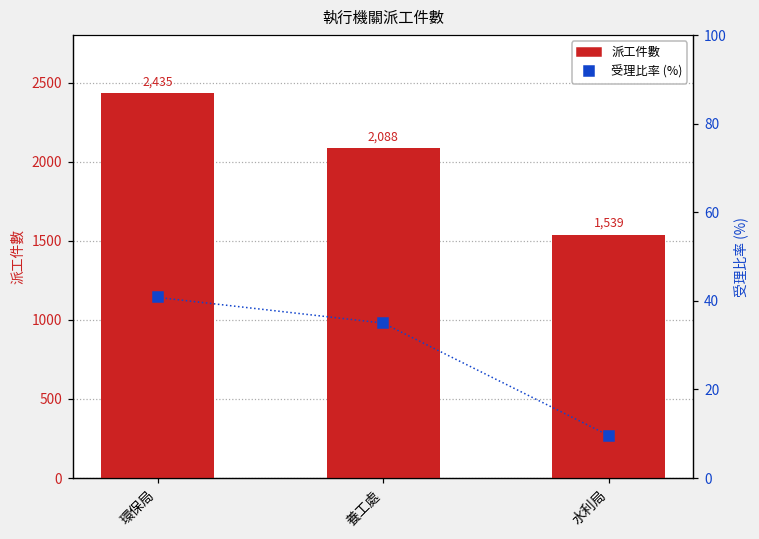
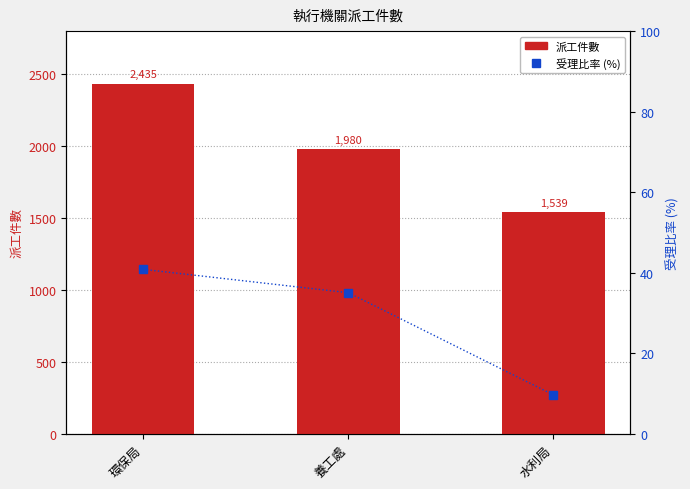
  {
    "派工件數": {
      "環保局": "2,435",
-     "養工處": "2,088",
+     "養工處": "1,980",
      "水利局": "1,539"
    }
  }
